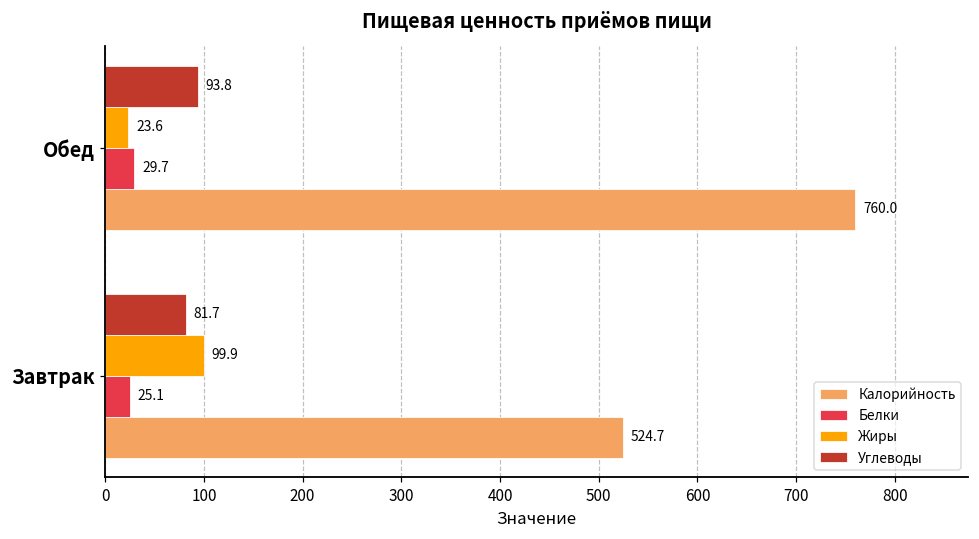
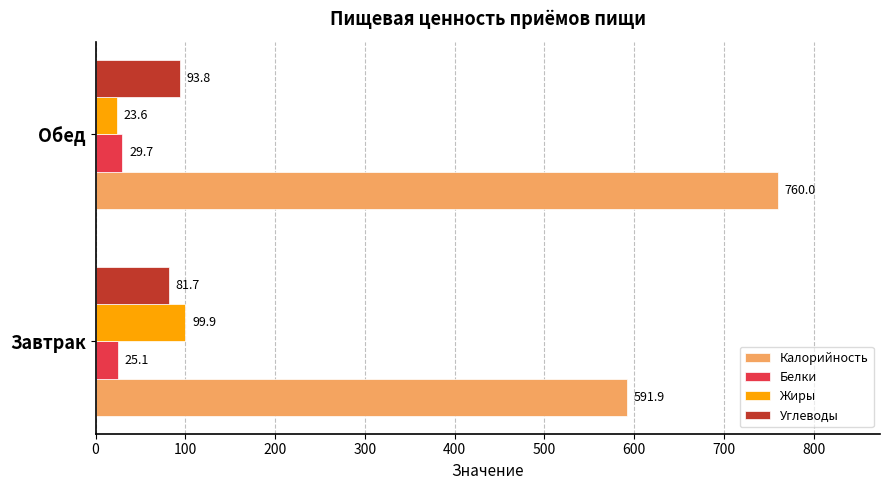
  {
    "Калорийность": {
      "Обед": 760.0,
-     "Завтрак": 524.7
+     "Завтрак": 591.9
    },
    "Жиры": {
      "Обед": 23.6,
      "Завтрак": 99.9
    }
  }
